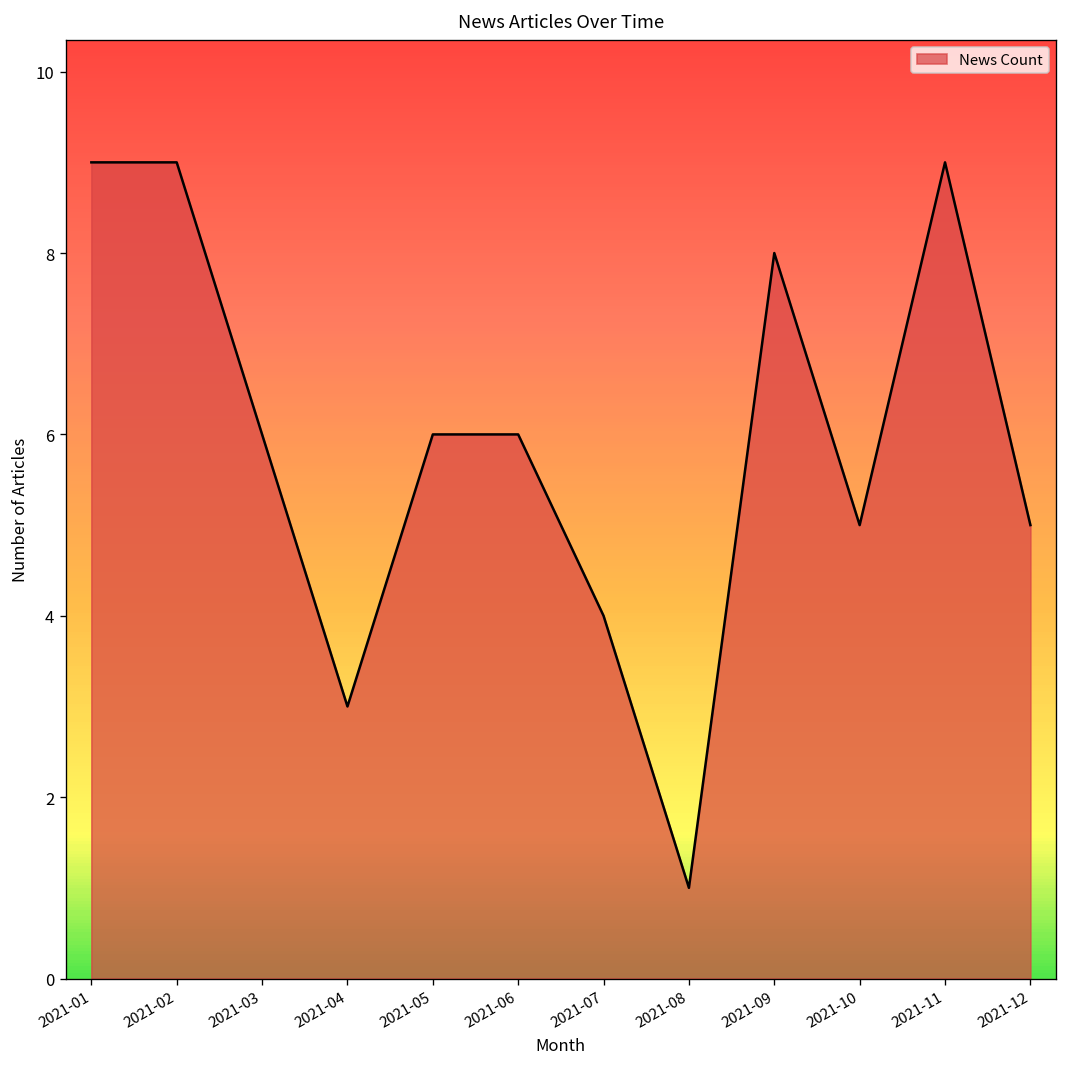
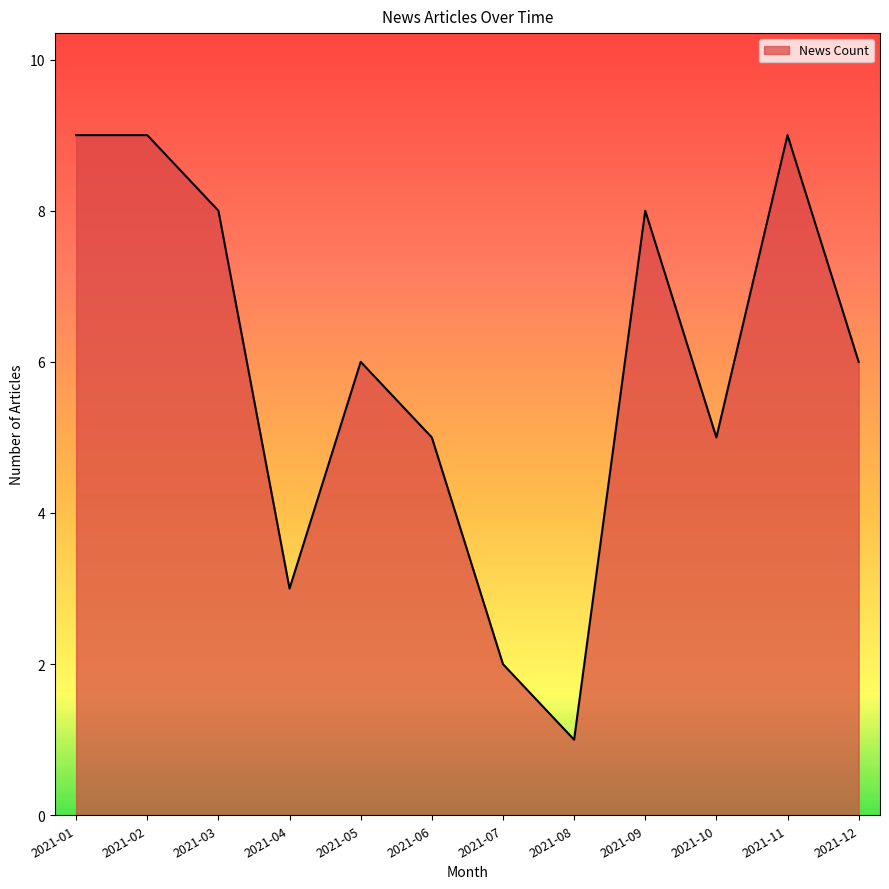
  {
    "2021-01": 9,
    "2021-02": 9,
-   "2021-03": 6,
+   "2021-03": 8,
    "2021-04": 3,
    "2021-05": 6,
-   "2021-06": 6,
-   "2021-07": 4,
+   "2021-06": 5,
+   "2021-07": 2,
    "2021-08": 1,
    "2021-09": 8,
    "2021-10": 5,
    "2021-11": 9,
-   "2021-12": 5
+   "2021-12": 6
  }
